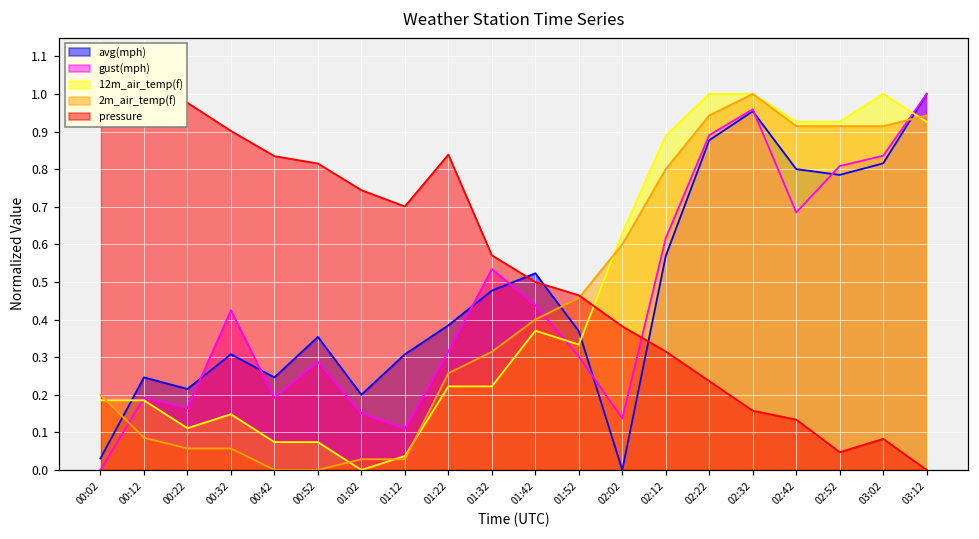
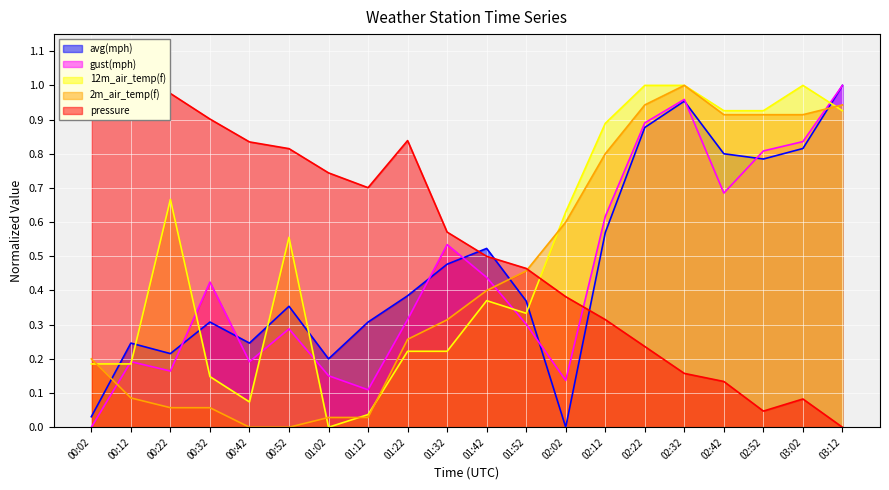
  {
    "avg(mph)": {
      "00:02": 0.03,
      "00:12": 0.25,
      "00:22": 0.22,
      "00:32": 0.31,
      "00:42": 0.25,
      "00:52": 0.35,
      "01:02": 0.20,
      "01:12": 0.31,
      "01:22": 0.38,
      "01:32": 0.48,
      "01:42": 0.52,
      "01:52": 0.37,
      "02:02": 0.00,
      "02:12": 0.57,
      "02:22": 0.88,
      "02:42": 0.80,
      "02:52": 0.78,
      "03:02": 0.82
    },
    "gust(mph)": {
      "00:02": 0.00,
      "00:22": 0.16,
      "00:32": 0.42,
      "00:42": 0.19,
      "00:52": 0.29,
      "01:02": 0.15,
      "01:12": 0.11,
      "01:22": 0.32,
      "01:32": 0.53,
      "01:42": 0.44,
      "01:52": 0.30,
      "02:02": 0.14,
      "02:12": 0.62,
      "02:22": 0.89,
      "02:42": 0.68,
      "02:52": 0.81,
      "03:02": 0.84
    },
    "12m_air_temp(f)": {
      "00:02": 0.19,
-     "00:22": 0.11,
+     "00:22": 0.67,
      "00:32": 0.15,
      "00:42": 0.07,
-     "00:52": 0.07,
+     "00:52": 0.56,
      "01:02": 0.00,
      "01:12": 0.04,
      "01:22": 0.22,
      "01:32": 0.22,
      "01:42": 0.37,
      "01:52": 0.33,
      "02:02": 0.63,
      "02:12": 0.89,
      "02:22": 1.00,
      "02:42": 0.93,
      "02:52": 0.93,
      "03:02": 1.00,
      "03:12": 0.93
    },
    "2m_air_temp(f)": {
      "00:02": 0.20,
      "00:12": 0.09,
      "00:22": 0.06,
      "00:32": 0.06,
      "00:42": 0.00,
      "00:52": 0.00,
      "01:02": 0.03,
      "01:12": 0.03,
      "01:22": 0.26,
      "01:32": 0.31,
      "01:42": 0.40,
      "01:52": 0.46,
      "02:02": 0.60,
      "02:12": 0.80,
      "02:22": 0.94,
      "02:42": 0.91,
      "02:52": 0.91,
      "03:02": 0.91,
      "03:12": 0.94
    },
    "pressure": {
      "00:22": 0.98,
      "00:32": 0.90,
      "00:42": 0.83,
      "00:52": 0.81,
      "01:02": 0.74,
      "01:12": 0.70,
      "01:22": 0.84,
      "01:32": 0.57,
      "01:42": 0.50,
      "01:52": 0.46,
      "02:02": 0.38,
      "02:12": 0.31,
      "02:22": 0.24,
      "02:32": 0.16,
      "02:42": 0.13,
      "02:52": 0.05,
      "03:02": 0.08,
      "03:12": 0.00
    }
  }
